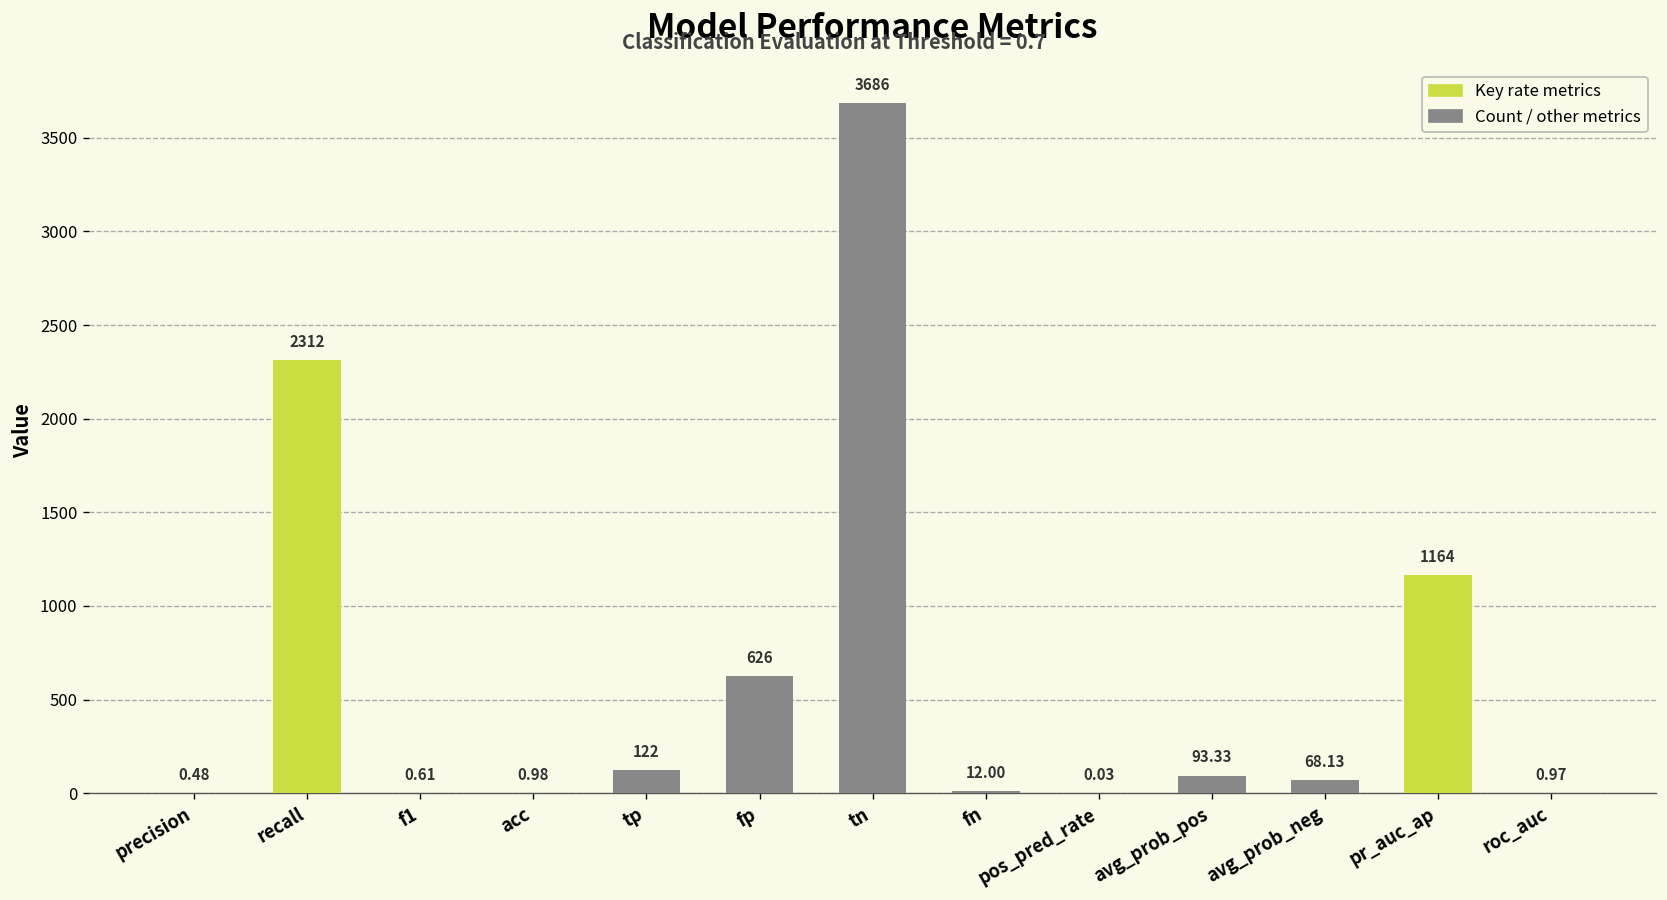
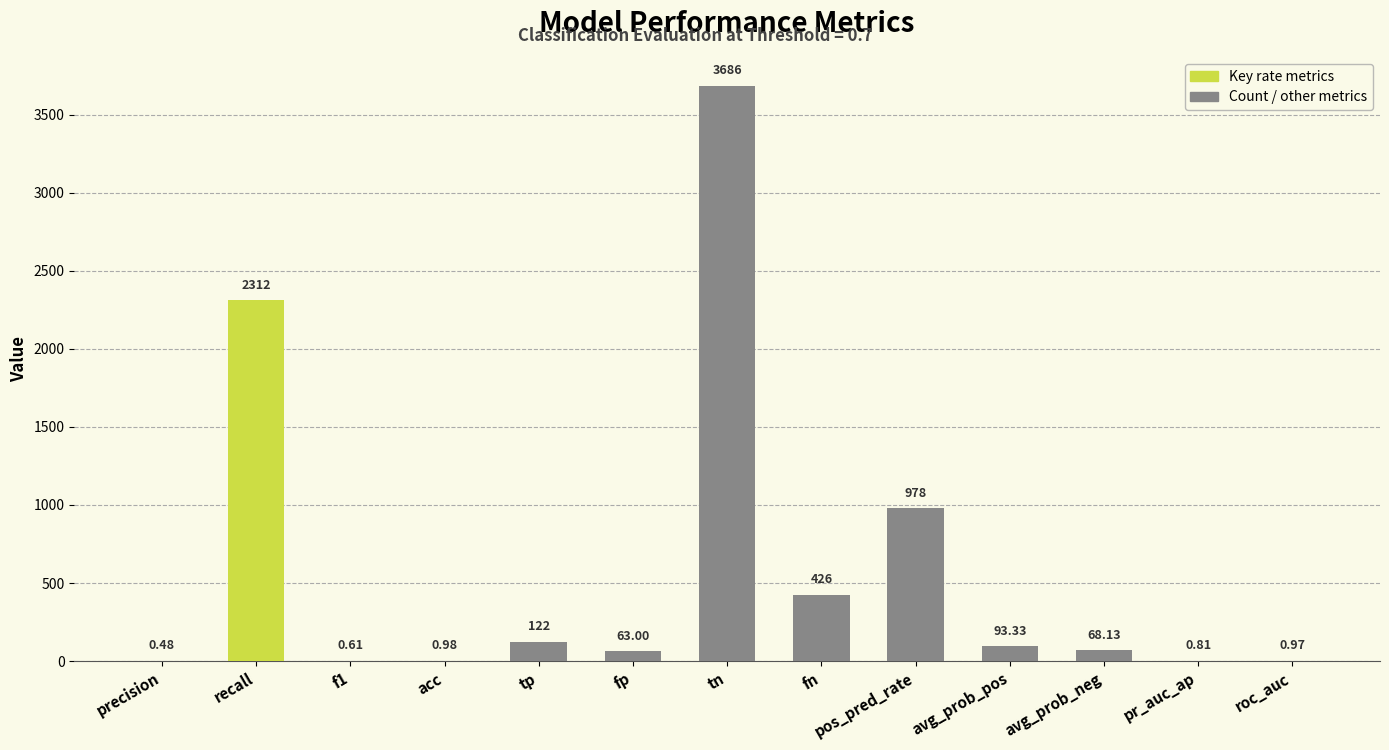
  {
    "precision": 0.48,
    "recall": 2312,
    "f1": 0.61,
    "acc": 0.98,
    "tp": 122,
-   "fp": 626,
+   "fp": 63.00,
    "tn": 3686,
-   "fn": 12.00,
-   "pos_pred_rate": 0.03,
+   "fn": 426,
+   "pos_pred_rate": 978,
    "avg_prob_pos": 93.33,
    "avg_prob_neg": 68.13,
-   "pr_auc_ap": 1164,
+   "pr_auc_ap": 0.81,
    "roc_auc": 0.97
  }
